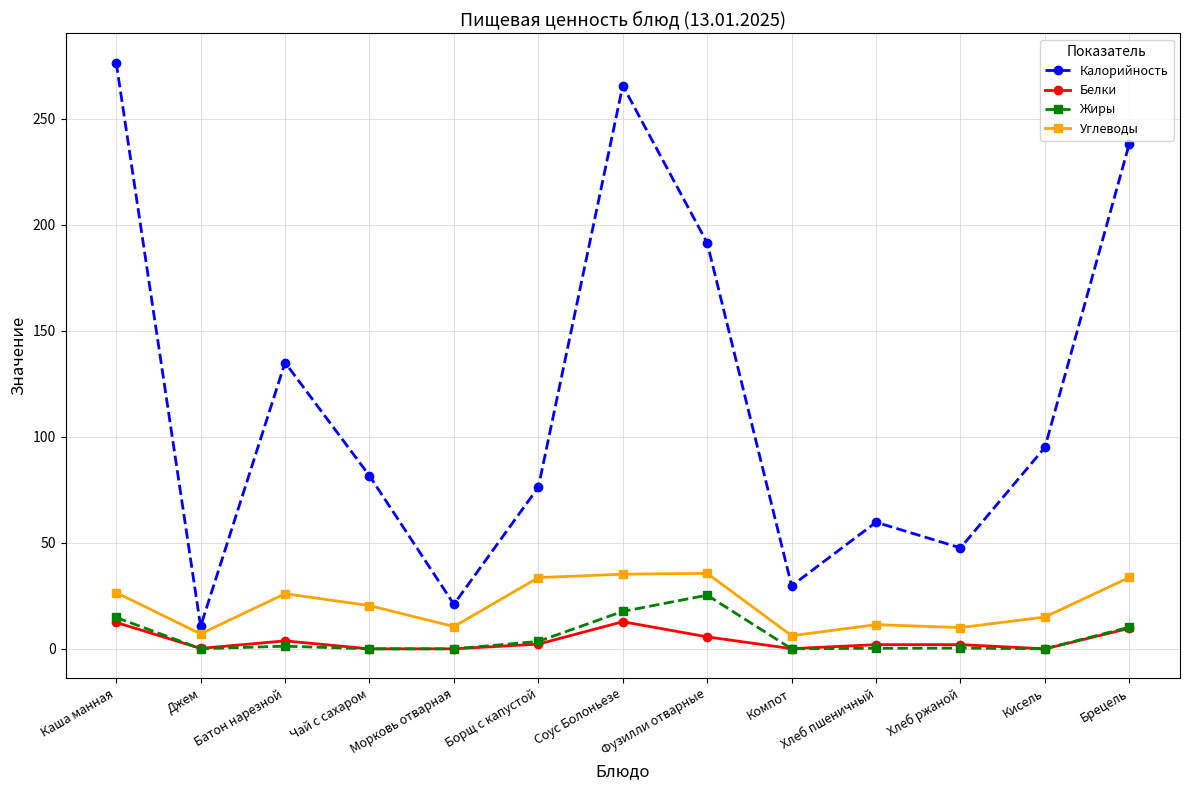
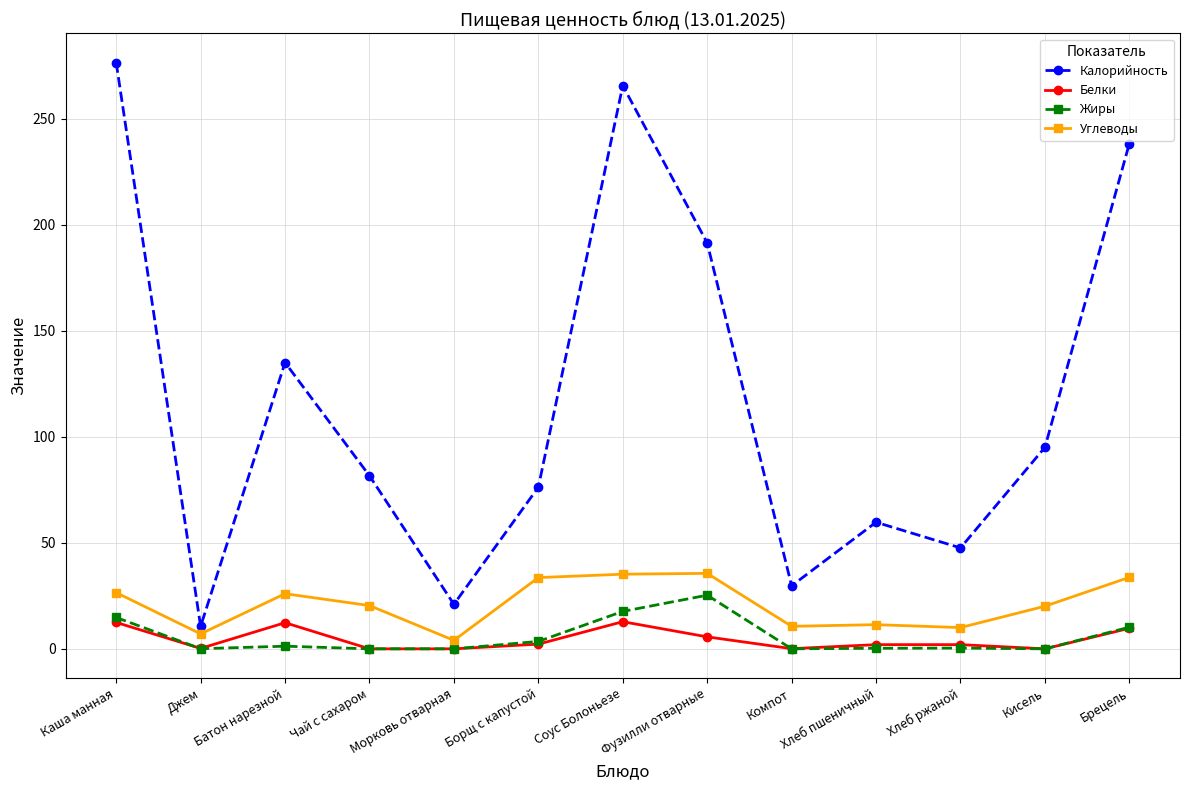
  {
    "Калорийность": {
      "Каша манная": 276,
      "Джем": 11,
      "Батон нарезной": 135,
      "Чай с сахаром": 82,
      "Морковь отварная": 21,
      "Борщ с капустой": 76,
      "Соус Болоньезе": 266,
      "Фузилли отварные": 191,
      "Компот": 30,
      "Хлеб пшеничный": 60,
      "Хлеб ржаной": 48,
      "Кисель": 95,
      "Брецель": 238
    },
    "Белки": {
      "Каша манная": 12,
-     "Батон нарезной": 4,
+     "Батон нарезной": 12,
      "Борщ с капустой": 2,
      "Соус Болоньезе": 13,
      "Фузилли отварные": 6,
      "Хлеб пшеничный": 2,
      "Хлеб ржаной": 2
    },
    "Жиры": {
      "Каша манная": 15,
      "Батон нарезной": 1,
      "Борщ с капустой": 4,
      "Соус Болоньезе": 18,
      "Фузилли отварные": 25,
      "Хлеб пшеничный": 0,
      "Хлеб ржаной": 0
    },
    "Углеводы": {
      "Каша манная": 27,
      "Джем": 7,
      "Батон нарезной": 26,
      "Чай с сахаром": 20,
-     "Морковь отварная": 11,
+     "Морковь отварная": 4,
      "Борщ с капустой": 34,
      "Соус Болоньезе": 35,
      "Фузилли отварные": 36,
-     "Компот": 6,
+     "Компот": 11,
      "Хлеб пшеничный": 11,
      "Хлеб ржаной": 10,
-     "Кисель": 15,
+     "Кисель": 20,
      "Брецель": 34
    }
  }
